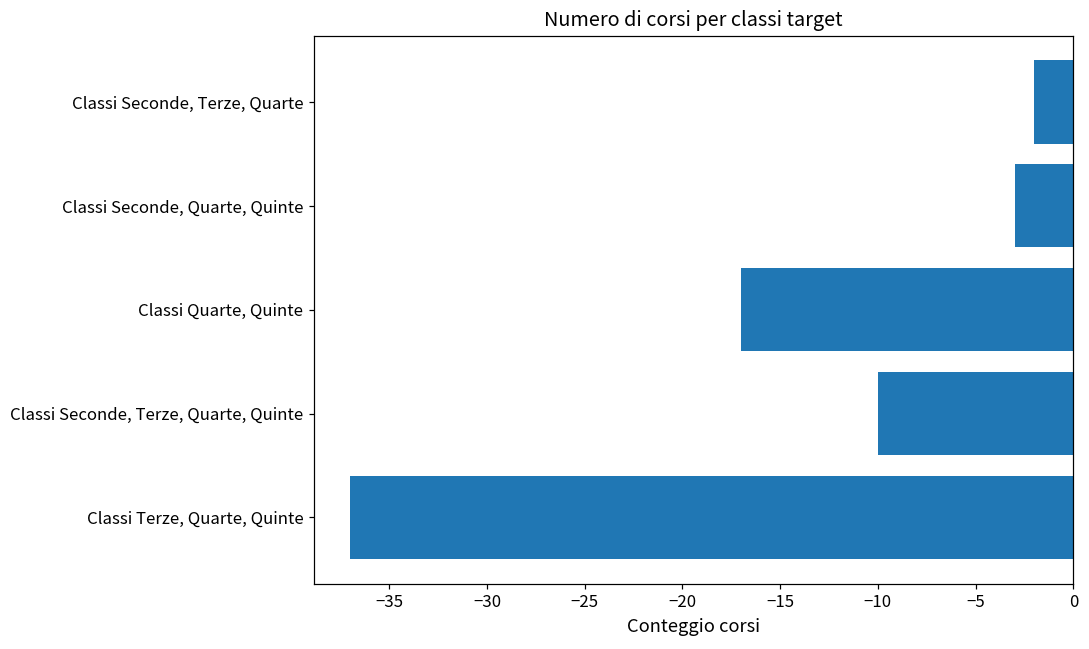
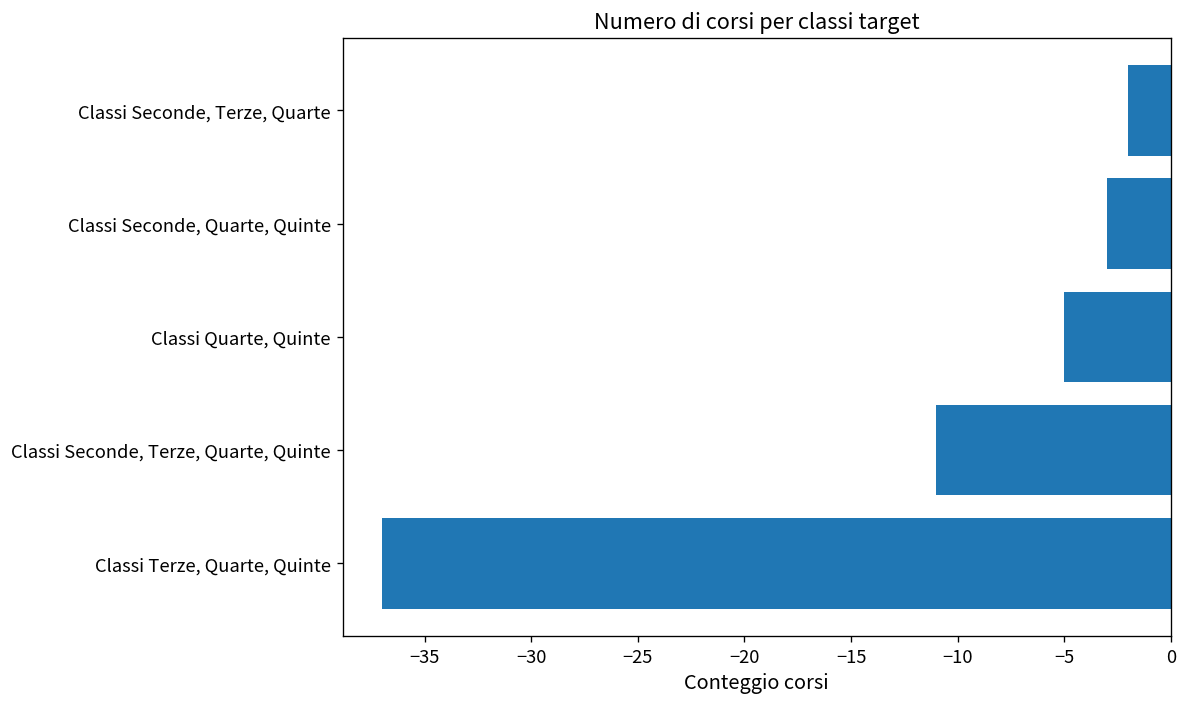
  {
    "Classi Seconde, Terze, Quarte": -2.0,
    "Classi Seconde, Quarte, Quinte": -3.0,
-   "Classi Quarte, Quinte": -17.0,
-   "Classi Seconde, Terze, Quarte, Quinte": -10.0,
+   "Classi Quarte, Quinte": -5.0,
+   "Classi Seconde, Terze, Quarte, Quinte": -11.0,
    "Classi Terze, Quarte, Quinte": -37.0
  }
